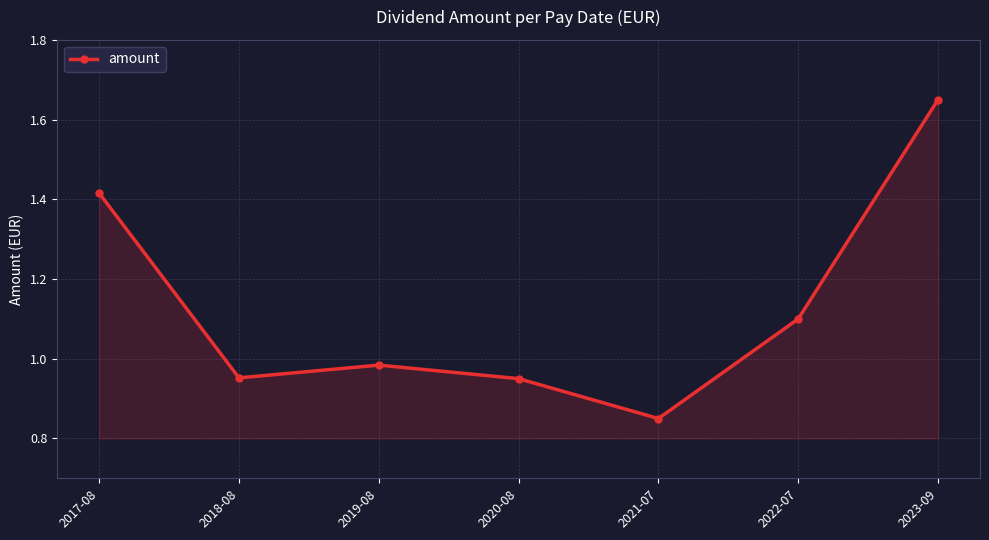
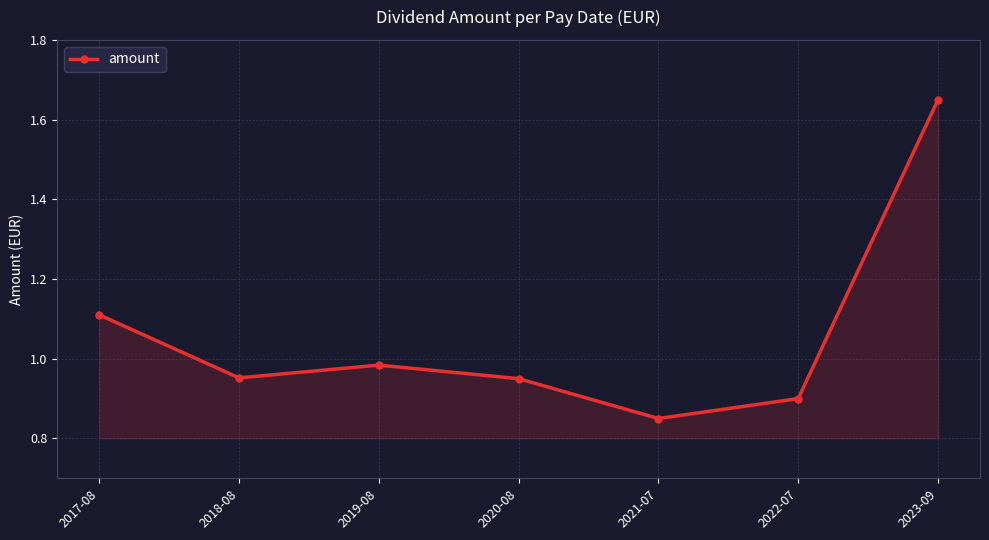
  {
-   "2017-08": 1.42,
+   "2017-08": 1.11,
    "2018-08": 0.95,
    "2019-08": 0.98,
    "2020-08": 0.95,
    "2021-07": 0.85,
-   "2022-07": 1.1,
+   "2022-07": 0.9,
    "2023-09": 1.65
  }
